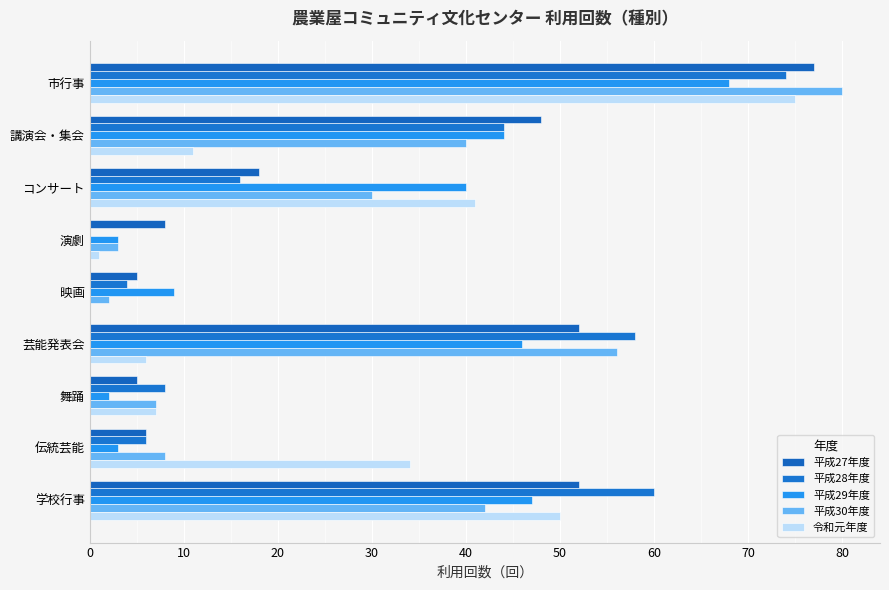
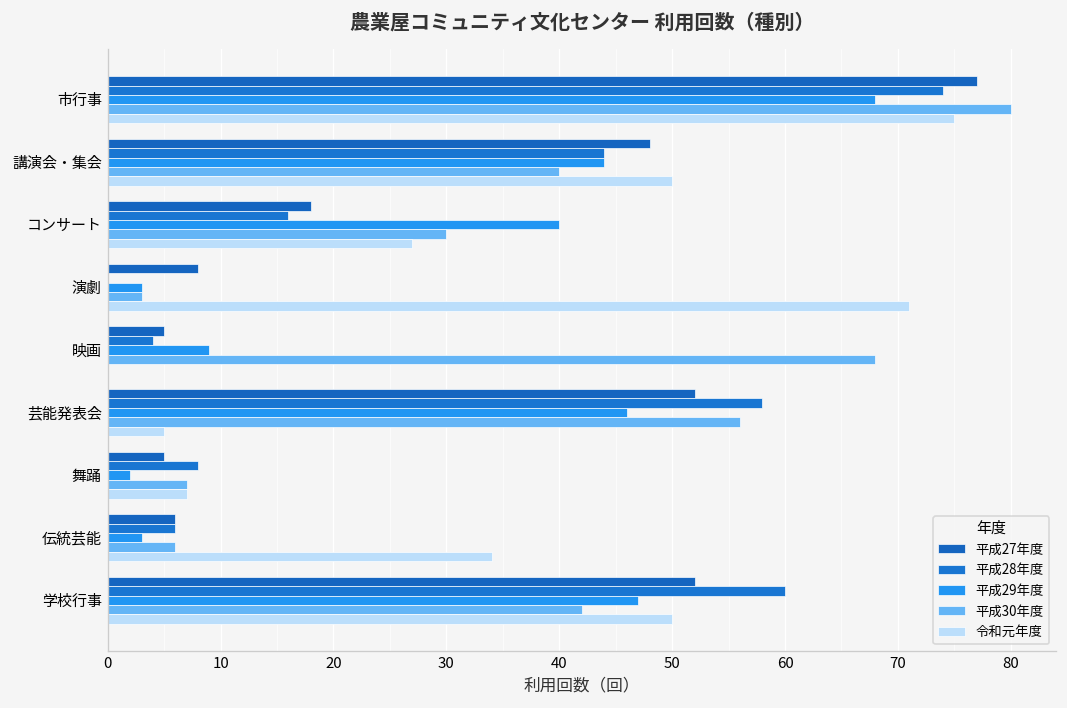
  {
    "平成30年度": {
      "市行事": 80,
      "講演会・集会": 40,
      "コンサート": 30,
      "演劇": 3,
-     "映画": 2,
+     "映画": 68,
      "芸能発表会": 56,
      "舞踊": 7,
-     "伝統芸能": 8,
+     "伝統芸能": 6,
      "学校行事": 42
    },
    "令和元年度": {
      "市行事": 75,
-     "講演会・集会": 11,
-     "コンサート": 41,
-     "演劇": 1,
+     "講演会・集会": 50,
+     "コンサート": 27,
+     "演劇": 71,
      "映画": 0,
-     "芸能発表会": 6,
+     "芸能発表会": 5,
      "舞踊": 7,
      "伝統芸能": 34,
      "学校行事": 50
    }
  }
